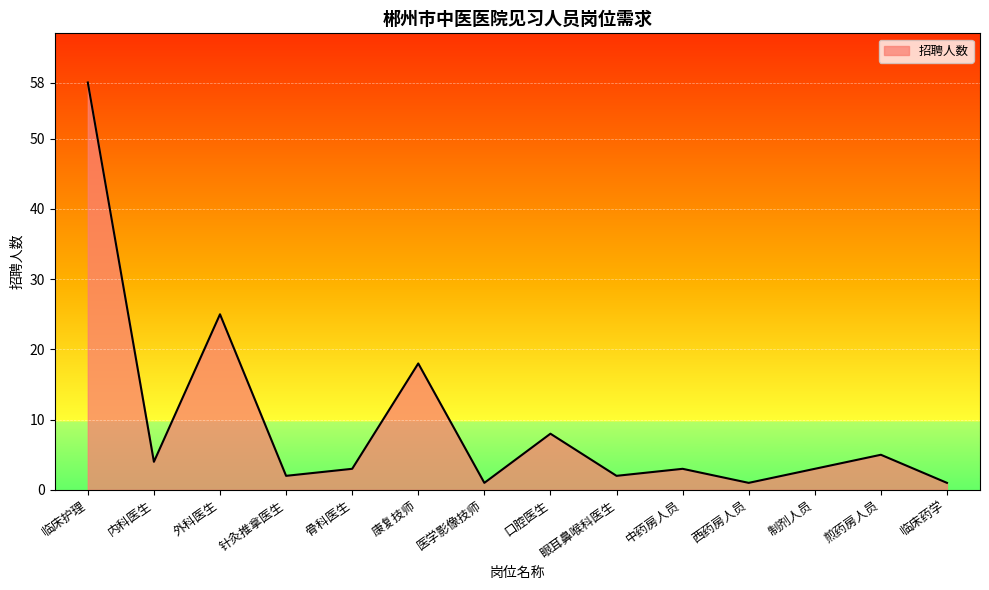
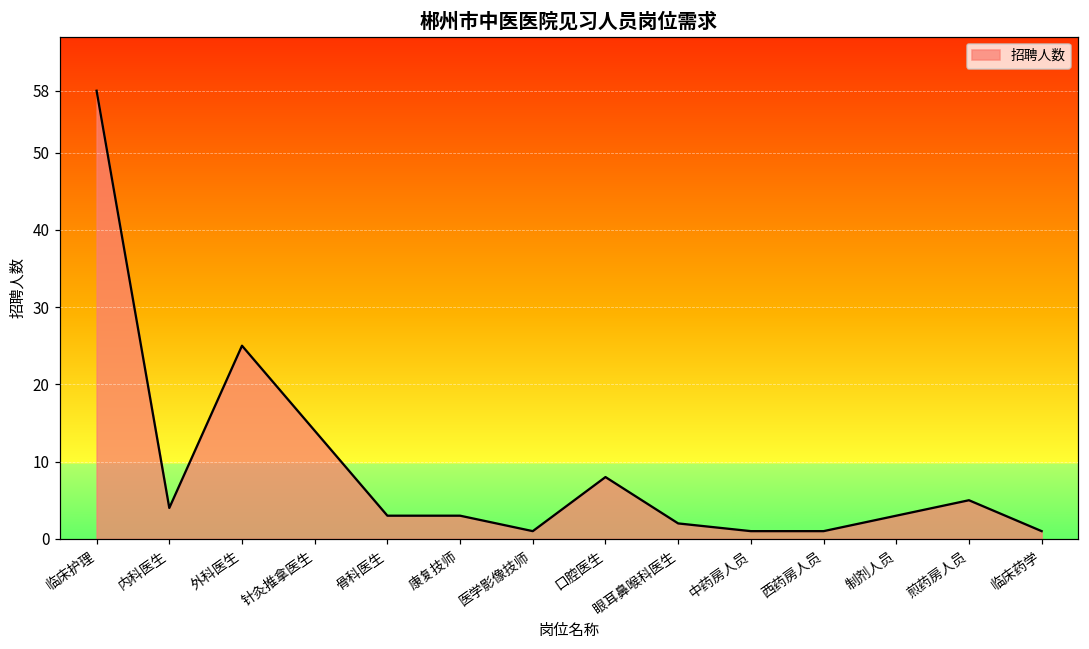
  {
    "临床护理": 58,
    "内科医生": 4,
    "外科医生": 25,
-   "针灸推拿医生": 2,
+   "针灸推拿医生": 14,
    "骨科医生": 3,
-   "康复技师": 18,
+   "康复技师": 3,
    "医学影像技师": 1,
    "口腔医生": 8,
    "眼耳鼻喉科医生": 2,
-   "中药房人员": 3,
+   "中药房人员": 1,
    "西药房人员": 1,
    "制剂人员": 3,
    "煎药房人员": 5,
    "临床药学": 1
  }
